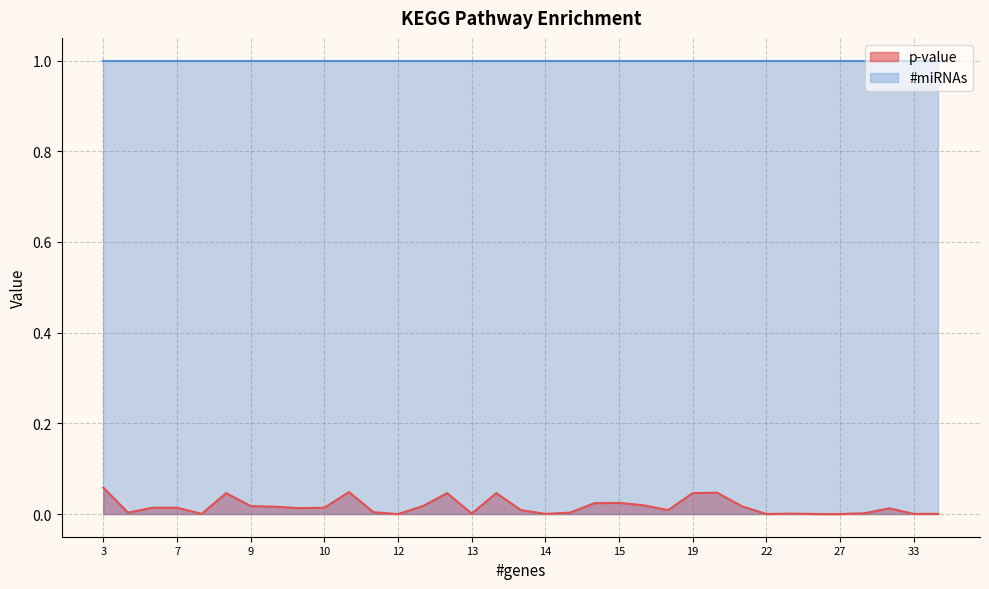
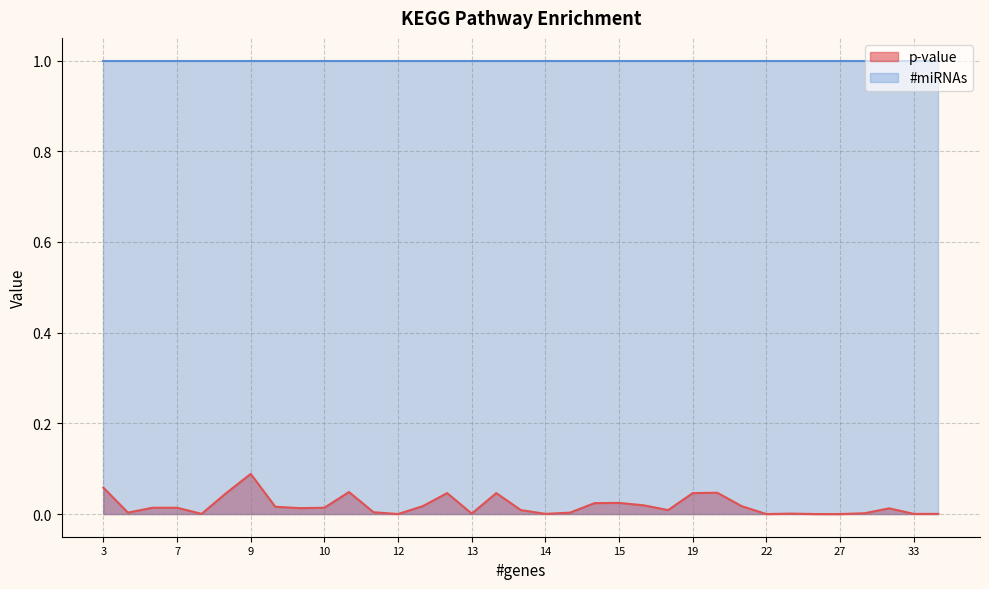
  {
    "p-value": {
      "3": 0.06,
      "7": 0.01,
-     "9": 0.02,
+     "9": 0.09,
      "10": 0.01,
      "12": 0.00,
      "13": 0.00,
      "14": 0.00,
      "15": 0.02,
      "19": 0.05,
      "22": 0.00,
      "27": 0.00,
      "33": 0.00
    },
    "#miRNAs": {
      "3": 1.00,
      "7": 1.00,
      "9": 1.00,
      "10": 1.00,
      "12": 1.00,
      "13": 1.00,
      "14": 1.00,
      "15": 1.00,
      "19": 1.00,
      "22": 1.00,
      "27": 1.00
    }
  }
